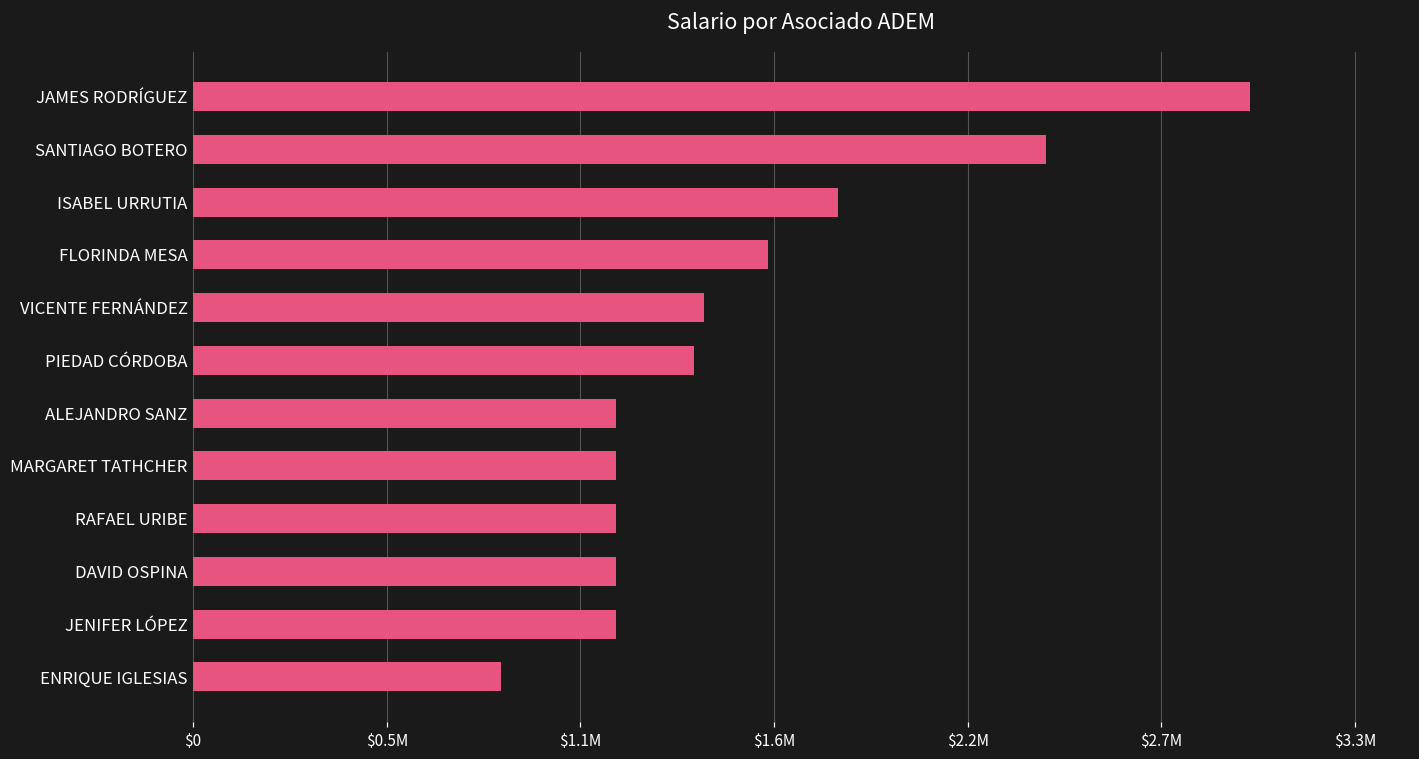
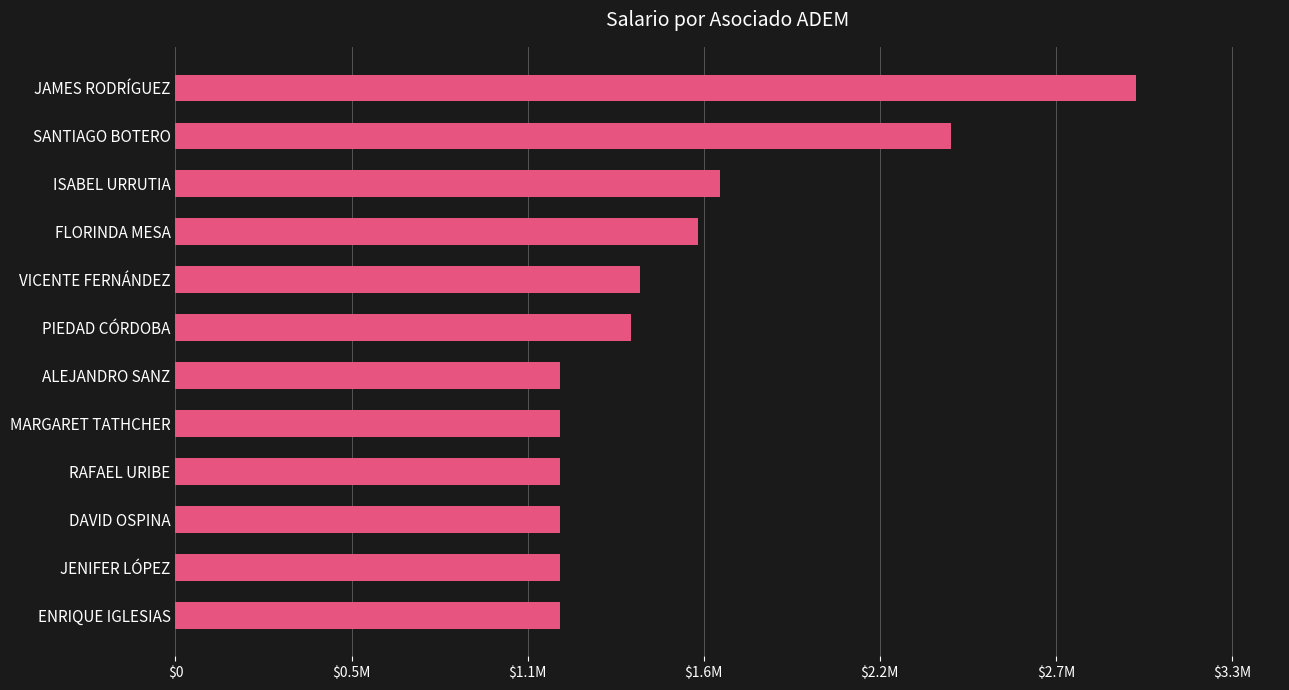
  {
    "JAMES RODRÍGUEZ": "$3000000",
    "SANTIAGO BOTERO": "$2420000",
-   "ISABEL URRUTIA": "$1830000",
+   "ISABEL URRUTIA": "$1700000",
    "FLORINDA MESA": "$1630000",
    "VICENTE FERNÁNDEZ": "$1450000",
    "PIEDAD CÓRDOBA": "$1420000",
    "ALEJANDRO SANZ": "$1200000",
    "MARGARET TATHCHER": "$1200000",
    "RAFAEL URIBE": "$1200000",
    "DAVID OSPINA": "$1200000",
    "JENIFER LÓPEZ": "$1200000",
-   "ENRIQUE IGLESIAS": "$870000"
+   "ENRIQUE IGLESIAS": "$1200000"
  }
